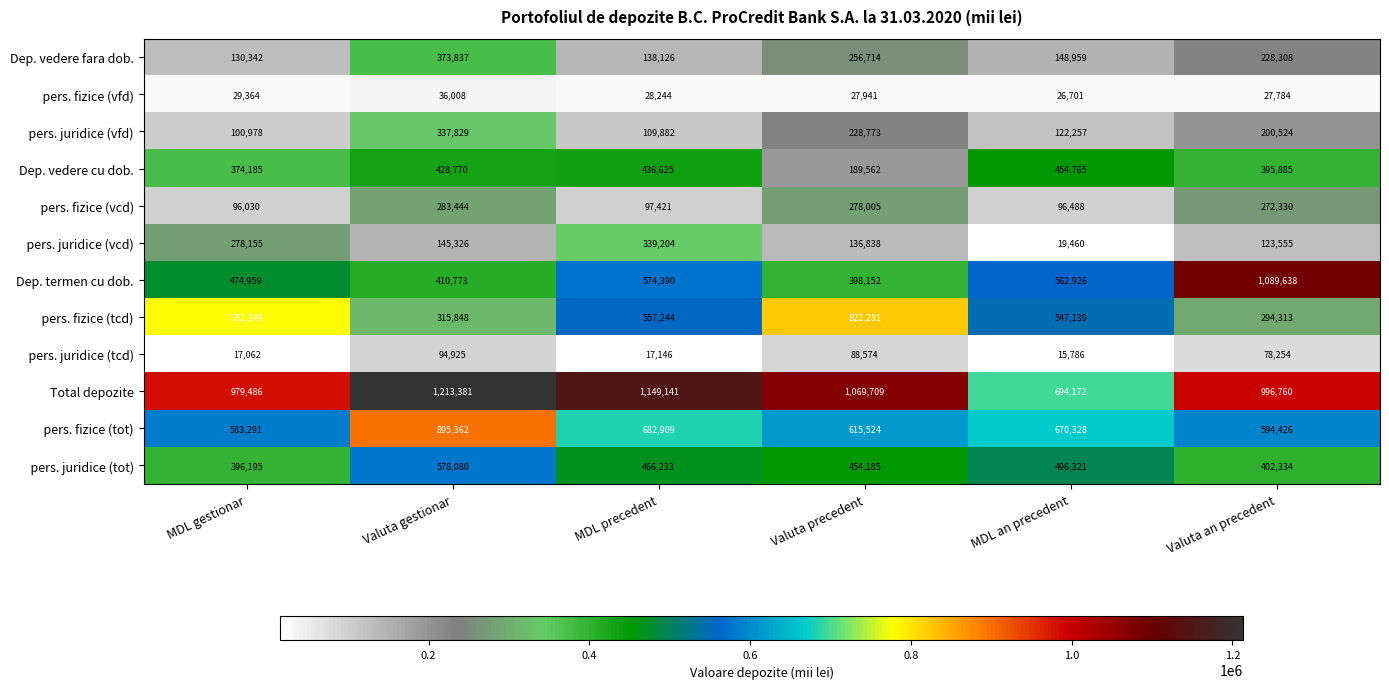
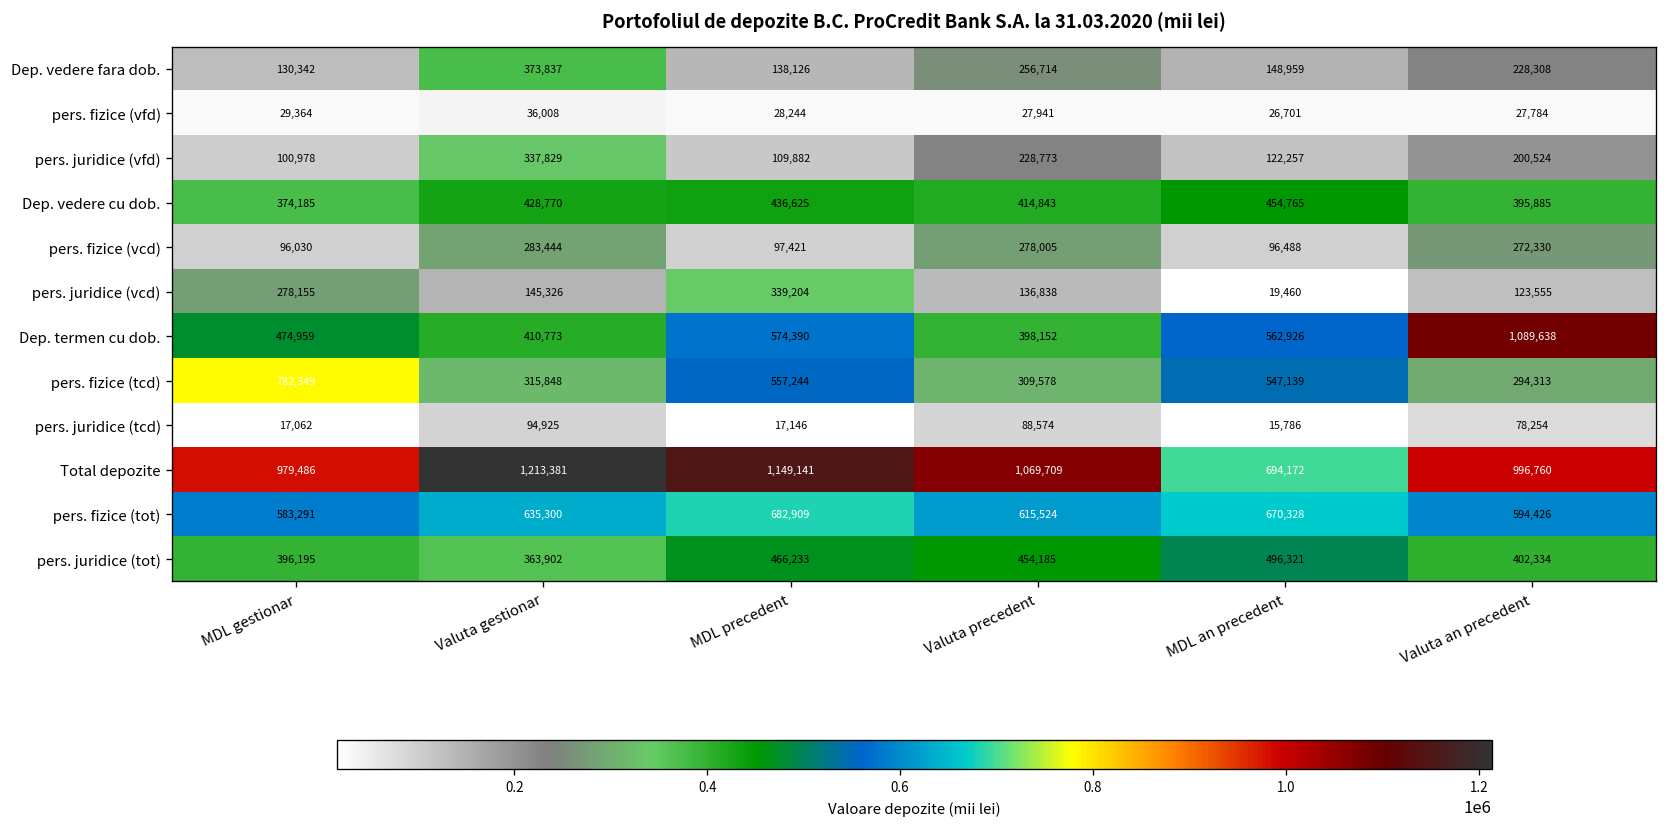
  {
    "Dep. vedere fara dob.": {
      "MDL gestionar": "130,342",
      "Valuta gestionar": "373,837",
      "MDL precedent": "138,126",
      "Valuta precedent": "256,714",
      "MDL an precedent": "148,959",
      "Valuta an precedent": "228,308"
    },
    "pers. fizice (vfd)": {
      "MDL gestionar": "29,364",
      "Valuta gestionar": "36,008",
      "MDL precedent": "28,244",
      "Valuta precedent": "27,941",
      "MDL an precedent": "26,701",
      "Valuta an precedent": "27,784"
    },
    "pers. juridice (vfd)": {
      "MDL gestionar": "100,978",
      "Valuta gestionar": "337,829",
      "MDL precedent": "109,882",
      "Valuta precedent": "228,773",
      "MDL an precedent": "122,257",
      "Valuta an precedent": "200,524"
    },
    "Dep. vedere cu dob.": {
      "MDL gestionar": "374,185",
      "Valuta gestionar": "428,770",
      "MDL precedent": "436,625",
-     "Valuta precedent": "189,562",
+     "Valuta precedent": "414,843",
      "MDL an precedent": "454,765",
      "Valuta an precedent": "395,885"
    },
    "pers. fizice (vcd)": {
      "MDL gestionar": "96,030",
      "Valuta gestionar": "283,444",
      "MDL precedent": "97,421",
      "Valuta precedent": "278,005",
      "MDL an precedent": "96,488",
      "Valuta an precedent": "272,330"
    },
    "pers. juridice (vcd)": {
      "MDL gestionar": "278,155",
      "Valuta gestionar": "145,326",
      "MDL precedent": "339,204",
      "Valuta precedent": "136,838",
      "MDL an precedent": "19,460",
      "Valuta an precedent": "123,555"
    },
    "Dep. termen cu dob.": {
      "MDL gestionar": "474,959",
      "Valuta gestionar": "410,773",
      "MDL precedent": "574,390",
      "Valuta precedent": "398,152",
      "MDL an precedent": "562,926",
      "Valuta an precedent": "1,089,638"
    },
    "pers. fizice (tcd)": {
      "MDL gestionar": "782,349",
      "Valuta gestionar": "315,848",
      "MDL precedent": "557,244",
-     "Valuta precedent": "822,281",
+     "Valuta precedent": "309,578",
      "MDL an precedent": "547,139",
      "Valuta an precedent": "294,313"
    },
    "pers. juridice (tcd)": {
      "MDL gestionar": "17,062",
      "Valuta gestionar": "94,925",
      "MDL precedent": "17,146",
      "Valuta precedent": "88,574",
      "MDL an precedent": "15,786",
      "Valuta an precedent": "78,254"
    },
    "Total depozite": {
      "MDL gestionar": "979,486",
      "Valuta gestionar": "1,213,381",
      "MDL precedent": "1,149,141",
      "Valuta precedent": "1,069,709",
      "MDL an precedent": "694,172",
      "Valuta an precedent": "996,760"
    },
    "pers. fizice (tot)": {
      "MDL gestionar": "583,291",
-     "Valuta gestionar": "895,362",
+     "Valuta gestionar": "635,300",
      "MDL precedent": "682,909",
      "Valuta precedent": "615,524",
      "MDL an precedent": "670,328",
      "Valuta an precedent": "594,426"
    },
    "pers. juridice (tot)": {
      "MDL gestionar": "396,195",
-     "Valuta gestionar": "578,080",
+     "Valuta gestionar": "363,902",
      "MDL precedent": "466,233",
      "Valuta precedent": "454,185",
      "MDL an precedent": "496,321",
      "Valuta an precedent": "402,334"
    }
  }
